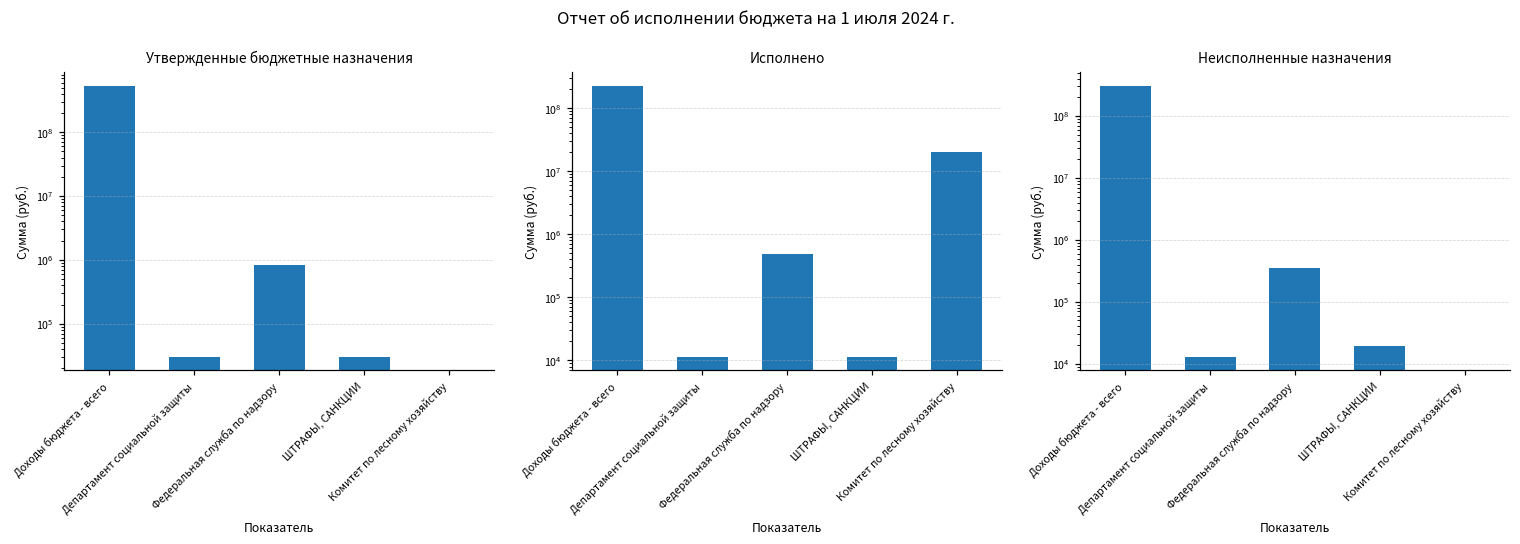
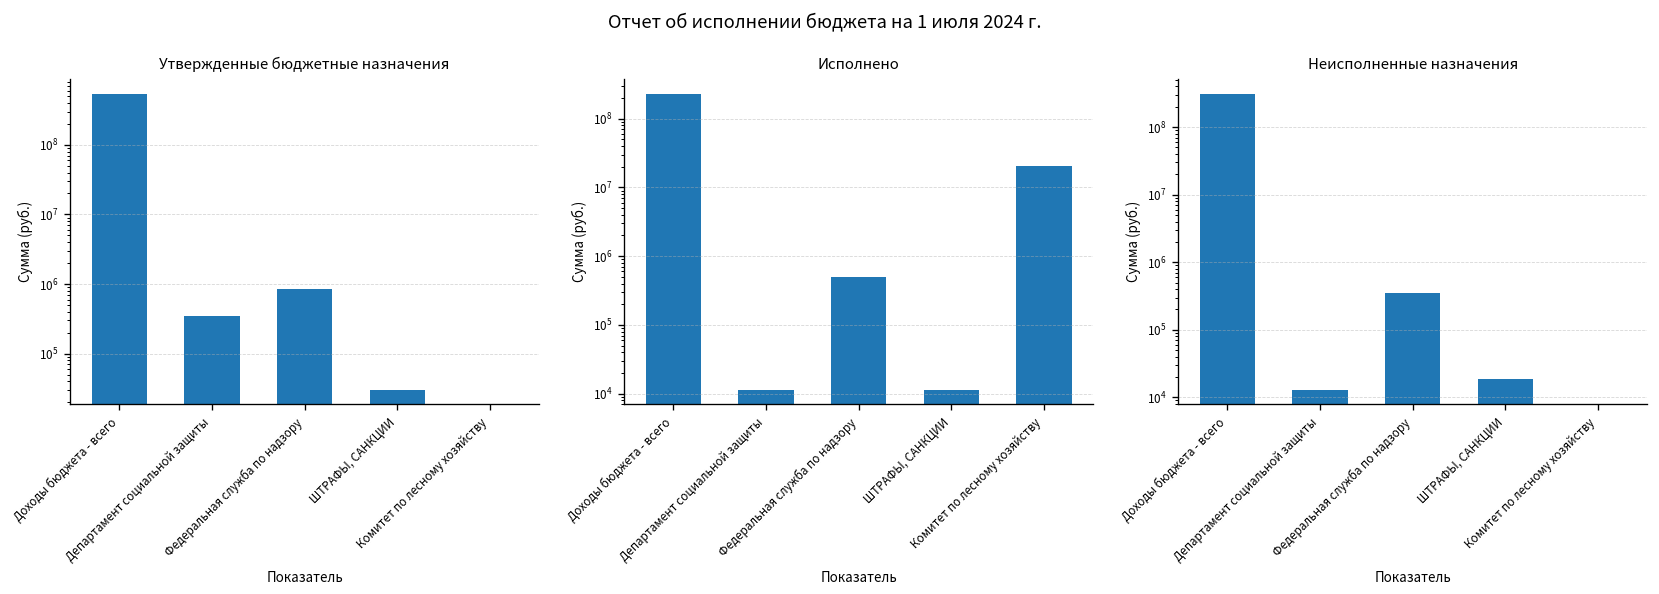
  {
    "Утвержденные бюджетные назначения": {
      "Доходы бюджета - всего": 500000000,
-     "Департамент социальной защиты": 30000,
+     "Департамент социальной защиты": 400000,
      "Федеральная служба по надзору": 800000,
      "ШТРАФЫ, САНКЦИИ": 30000
    },
    "Исполнено": {
      "Доходы бюджета - всего": 230000000,
      "Департамент социальной защиты": 11000,
      "Федеральная служба по надзору": 500000,
      "ШТРАФЫ, САНКЦИИ": 11000,
      "Комитет по лесному хозяйству": 21000000
    },
    "Неисполненные назначения": {
      "Доходы бюджета - всего": 300000000,
      "Департамент социальной защиты": 13000,
      "Федеральная служба по надзору": 300000,
      "ШТРАФЫ, САНКЦИИ": 19000
    }
  }
